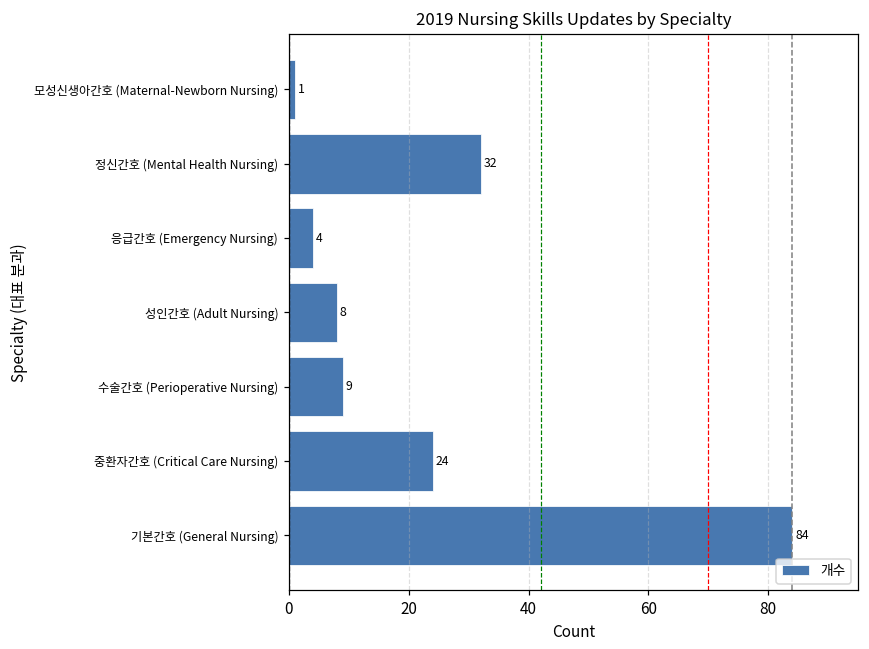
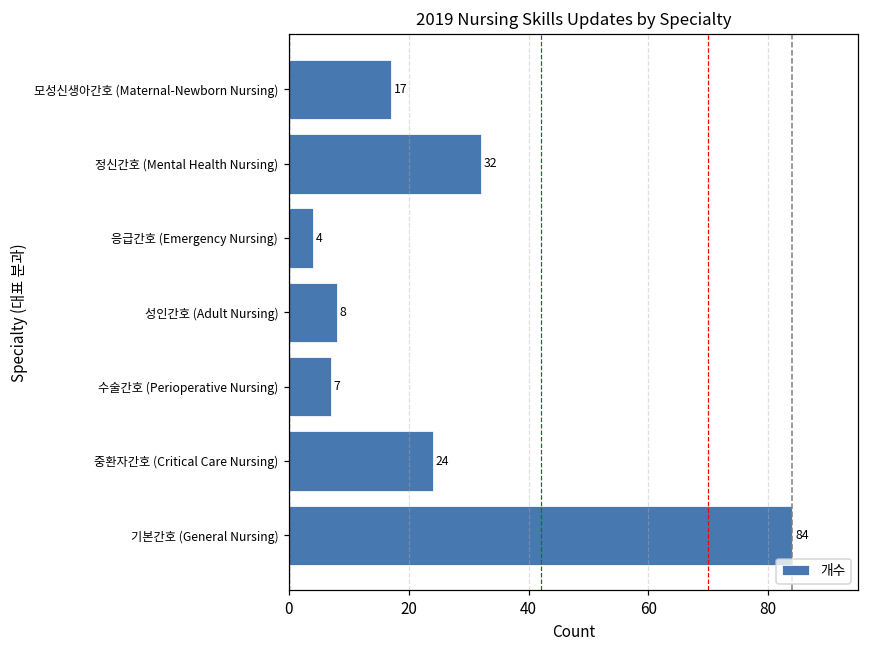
  {
-   "모성신생아간호 (Maternal-Newborn Nursing)": 1,
+   "모성신생아간호 (Maternal-Newborn Nursing)": 17,
    "정신간호 (Mental Health Nursing)": 32,
    "응급간호 (Emergency Nursing)": 4,
    "성인간호 (Adult Nursing)": 8,
-   "수술간호 (Perioperative Nursing)": 9,
+   "수술간호 (Perioperative Nursing)": 7,
    "중환자간호 (Critical Care Nursing)": 24,
    "기본간호 (General Nursing)": 84
  }
